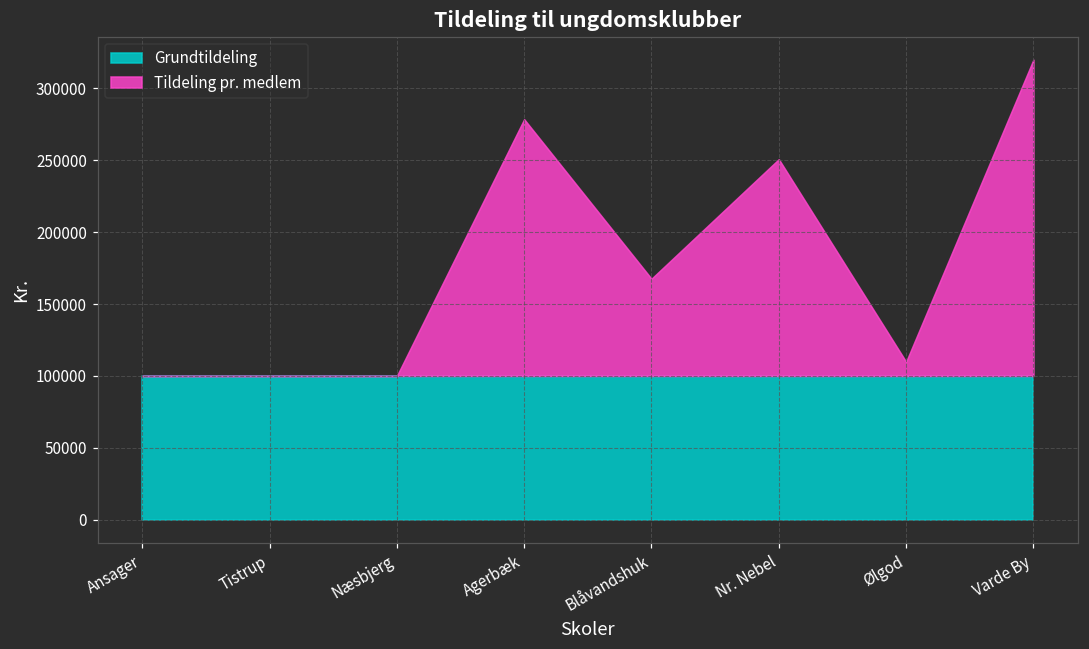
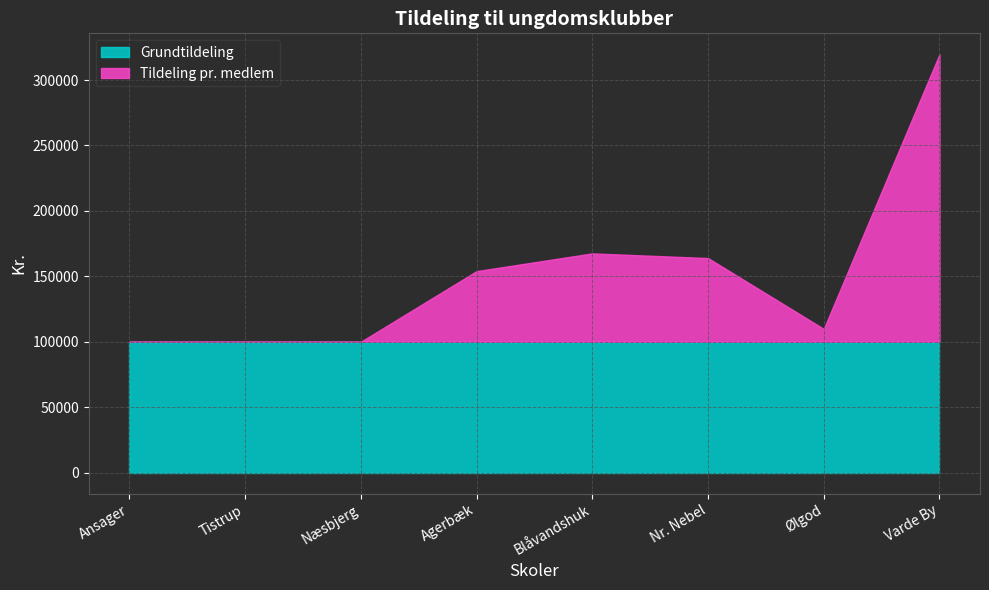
  {
    "Grundtildeling": {
      "Agerbæk": 100000,
      "Blåvandshuk": 100000,
      "Nr. Nebel": 100000,
      "Ølgod": 100000,
      "Varde By": 100000
    },
    "Tildeling pr. medlem": {
-     "Agerbæk": 178000,
+     "Agerbæk": 54000,
      "Blåvandshuk": 68000,
-     "Nr. Nebel": 151000,
+     "Nr. Nebel": 64000,
      "Ølgod": 10000,
      "Varde By": 220000
    }
  }
